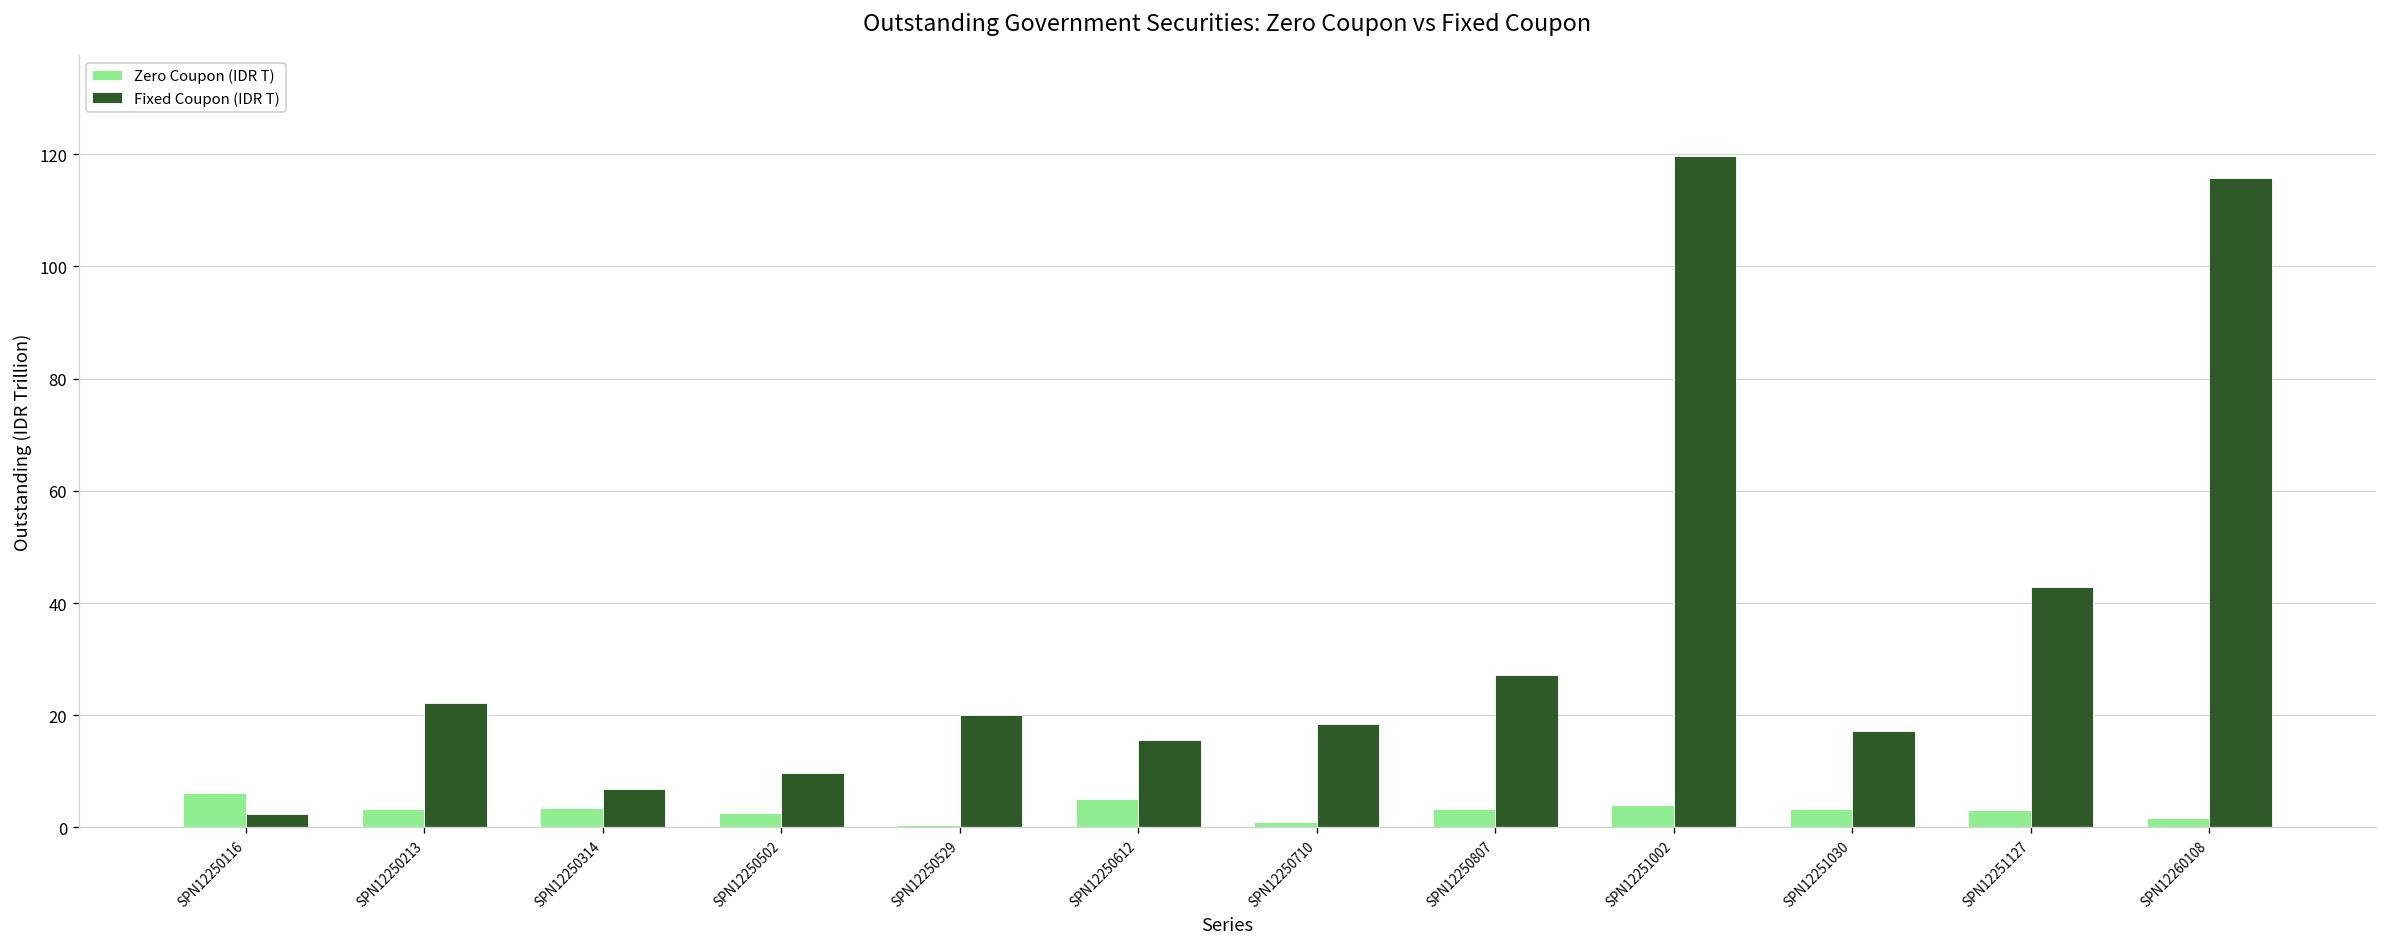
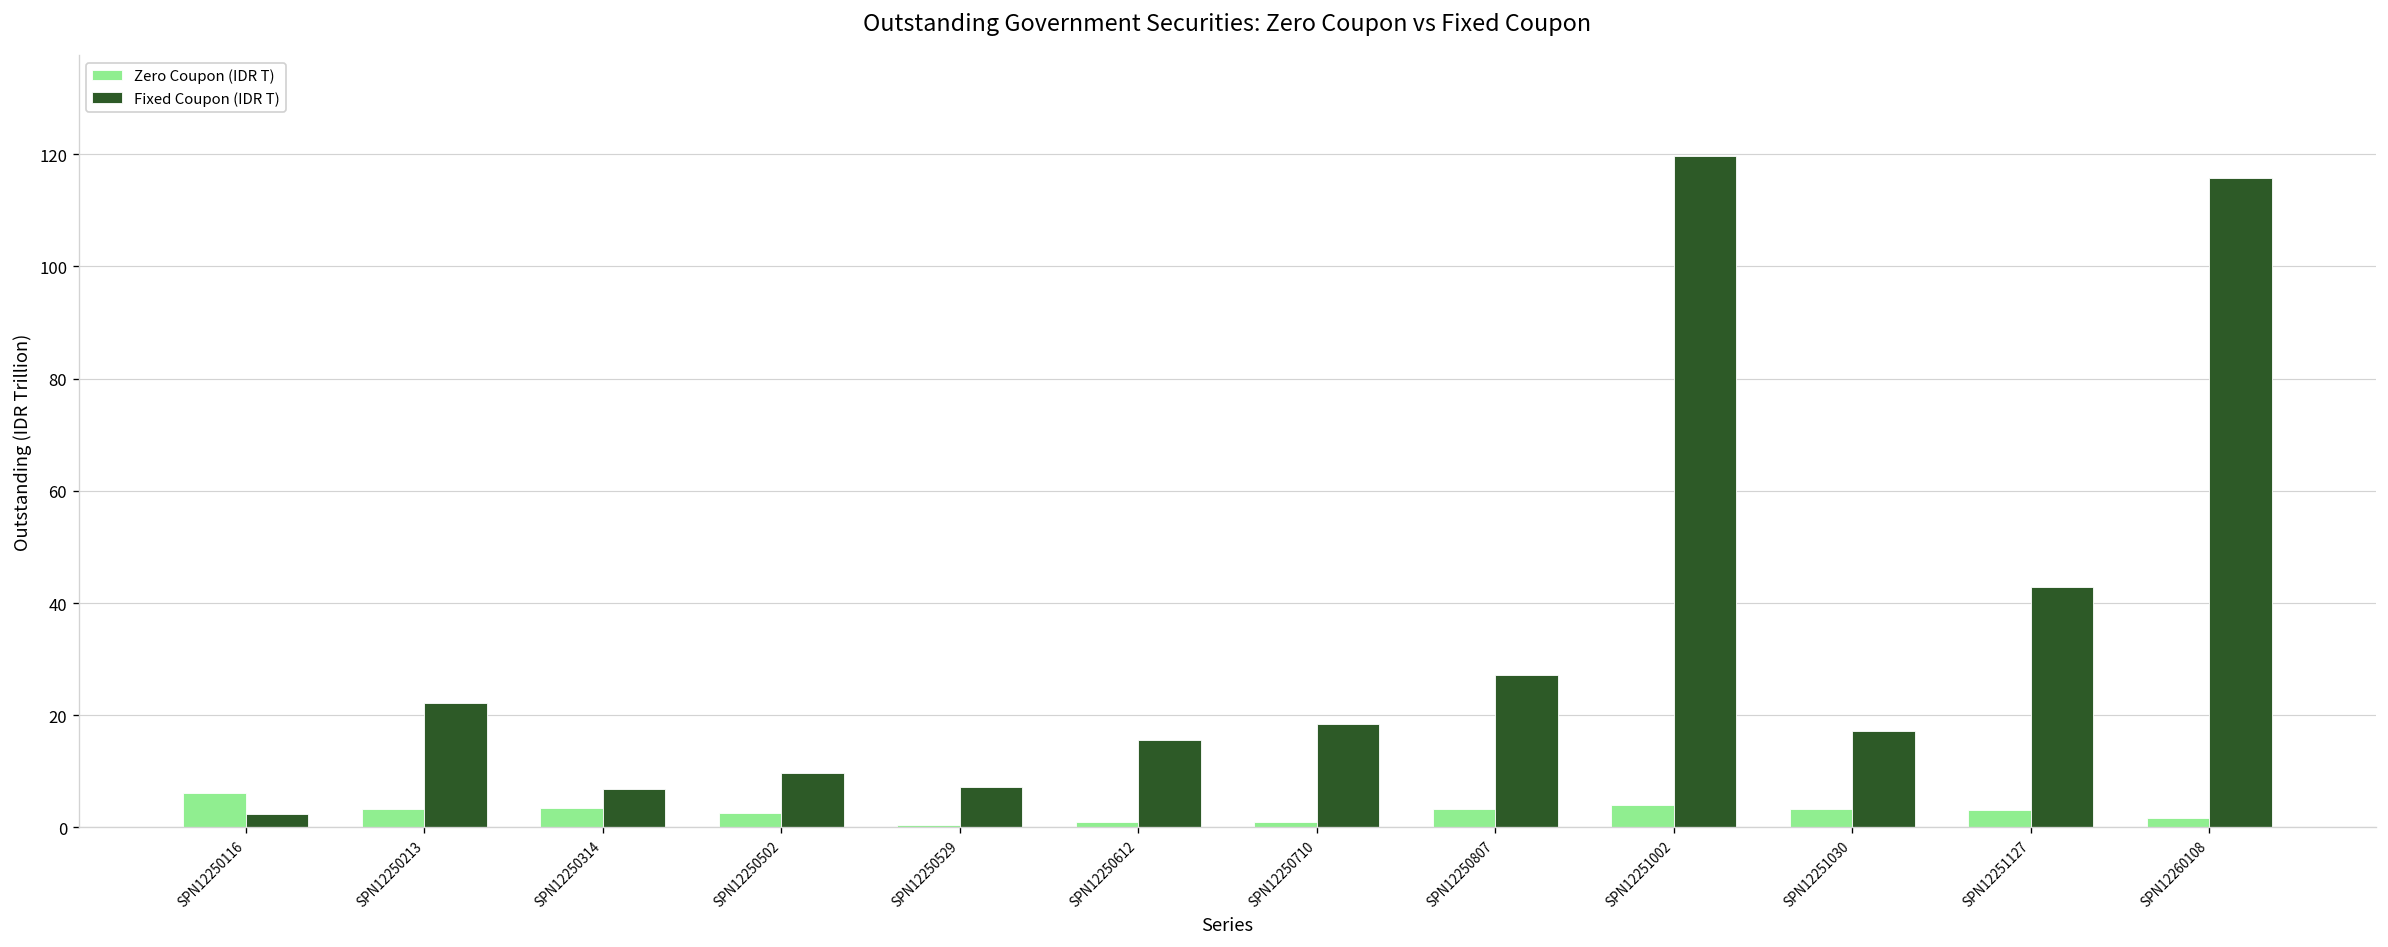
  {
    "Zero Coupon (IDR T)": {
      "SPN12250116": 6,
      "SPN12250213": 3,
      "SPN12250314": 3,
      "SPN12250502": 3,
-     "SPN12250612": 5,
+     "SPN12250612": 1,
      "SPN12250710": 1,
      "SPN12250807": 3,
      "SPN12251002": 4,
      "SPN12251030": 3,
      "SPN12251127": 3,
      "SPN12260108": 2
    },
    "Fixed Coupon (IDR T)": {
      "SPN12250116": 2,
      "SPN12250213": 22,
      "SPN12250314": 7,
      "SPN12250502": 10,
-     "SPN12250529": 20,
+     "SPN12250529": 7,
      "SPN12250612": 16,
      "SPN12250710": 18,
      "SPN12250807": 27,
      "SPN12251002": 120,
      "SPN12251030": 17,
      "SPN12251127": 43,
      "SPN12260108": 116
    }
  }
